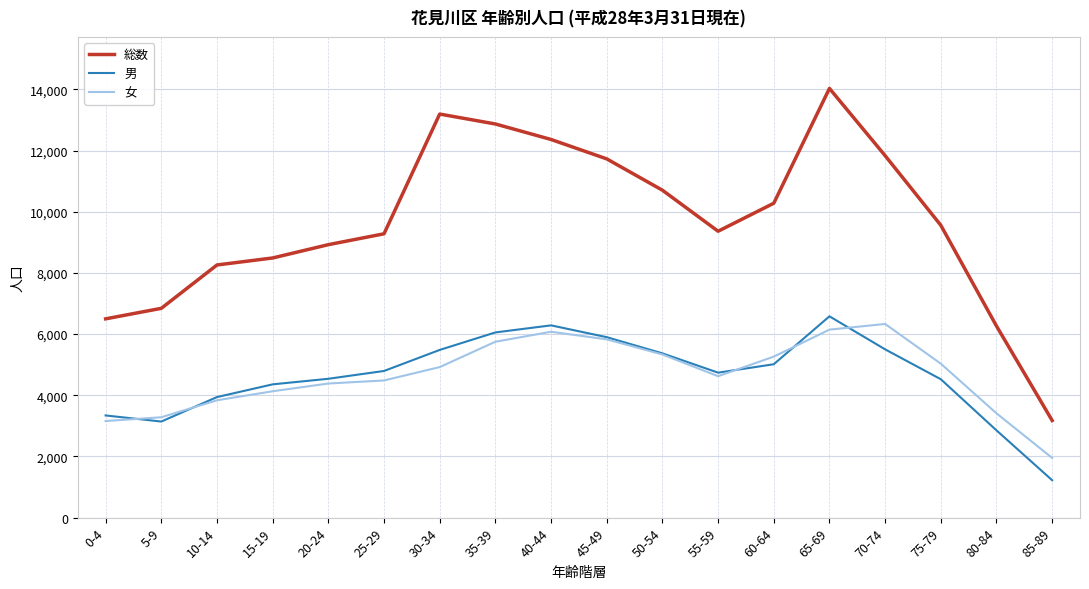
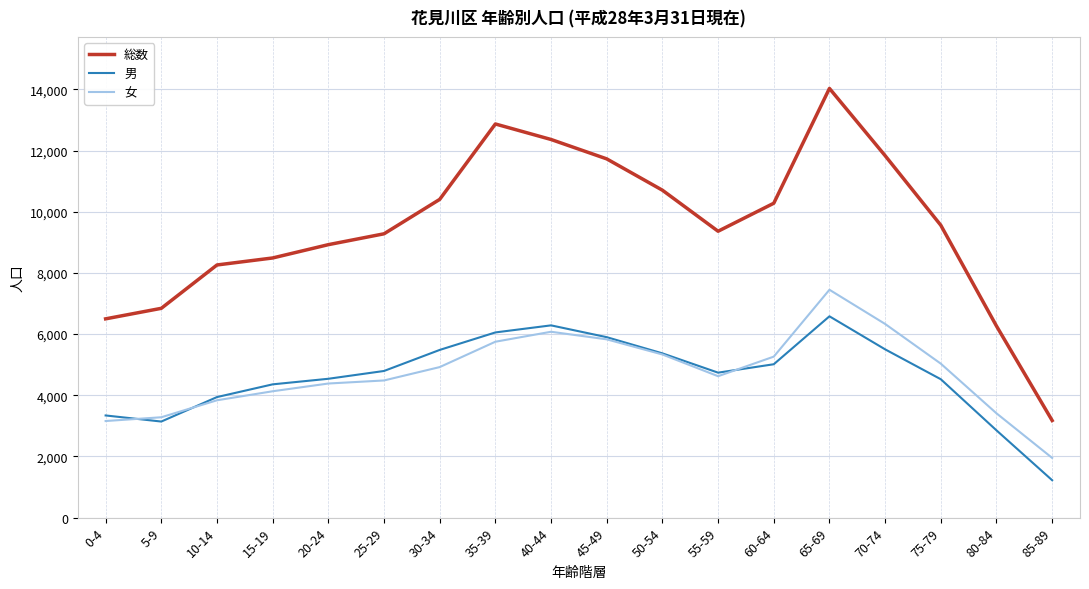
  {
    "総数": {
      "0-4": "6,500",
      "5-9": "6,800",
      "10-14": "8,300",
      "15-19": "8,500",
      "20-24": "8,900",
      "25-29": "9,300",
-     "30-34": "13,200",
+     "30-34": "10,400",
      "35-39": "12,900",
      "40-44": "12,400",
      "45-49": "11,700",
      "50-54": "10,700",
      "55-59": "9,400",
      "60-64": "10,300",
      "65-69": "14,000",
      "70-74": "11,800",
      "75-79": "9,600",
      "80-84": "6,300",
      "85-89": "3,200"
    },
    "男": {
      "0-4": "3,300",
      "5-9": "3,100",
      "10-14": "3,900",
      "15-19": "4,400",
      "20-24": "4,500",
      "25-29": "4,800",
      "30-34": "5,500",
      "35-39": "6,100",
      "40-44": "6,300",
      "55-59": "4,700",
      "60-64": "5,000",
      "65-69": "6,600",
      "70-74": "5,500",
      "75-79": "4,500",
      "80-84": "2,900",
      "85-89": "1,200"
    },
    "女": {
      "0-4": "3,200",
      "5-9": "3,300",
      "10-14": "3,800",
      "15-19": "4,100",
      "20-24": "4,400",
      "25-29": "4,500",
      "30-34": "4,900",
      "35-39": "5,800",
      "40-44": "6,100",
      "55-59": "4,600",
      "60-64": "5,300",
-     "65-69": "6,100",
+     "65-69": "7,400",
      "70-74": "6,300",
      "75-79": "5,000",
      "80-84": "3,400",
      "85-89": "2,000"
    }
  }
